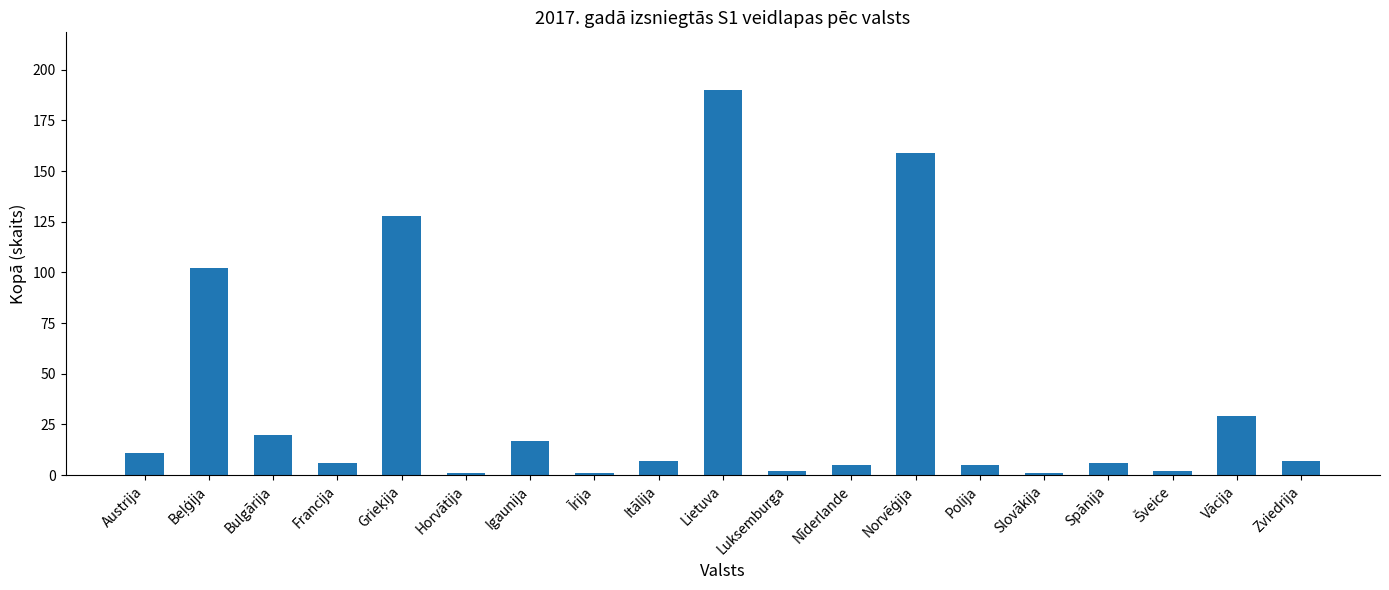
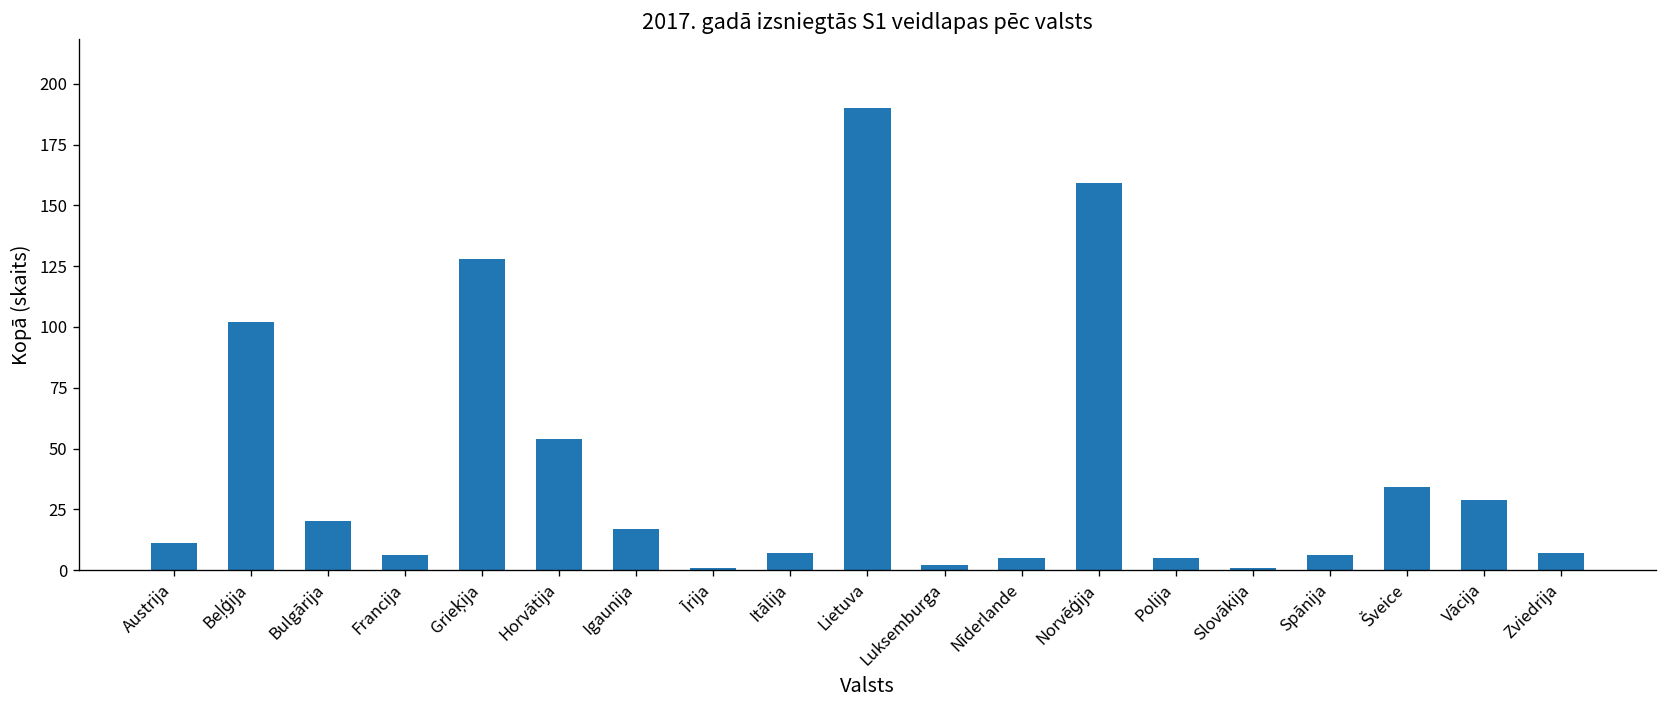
  {
    "Austrija": 11,
    "Beļģija": 102,
    "Bulgārija": 20,
    "Francija": 6,
    "Grieķija": 128,
-   "Horvātija": 1,
+   "Horvātija": 54,
    "Igaunija": 17,
    "Itālija": 7,
    "Lietuva": 190,
    "Luksemburga": 2,
    "Nīderlande": 5,
    "Norvēģija": 159,
    "Polija": 5,
    "Spānija": 6,
-   "Šveice": 2,
+   "Šveice": 34,
    "Vācija": 29,
    "Zviedrija": 7
  }
